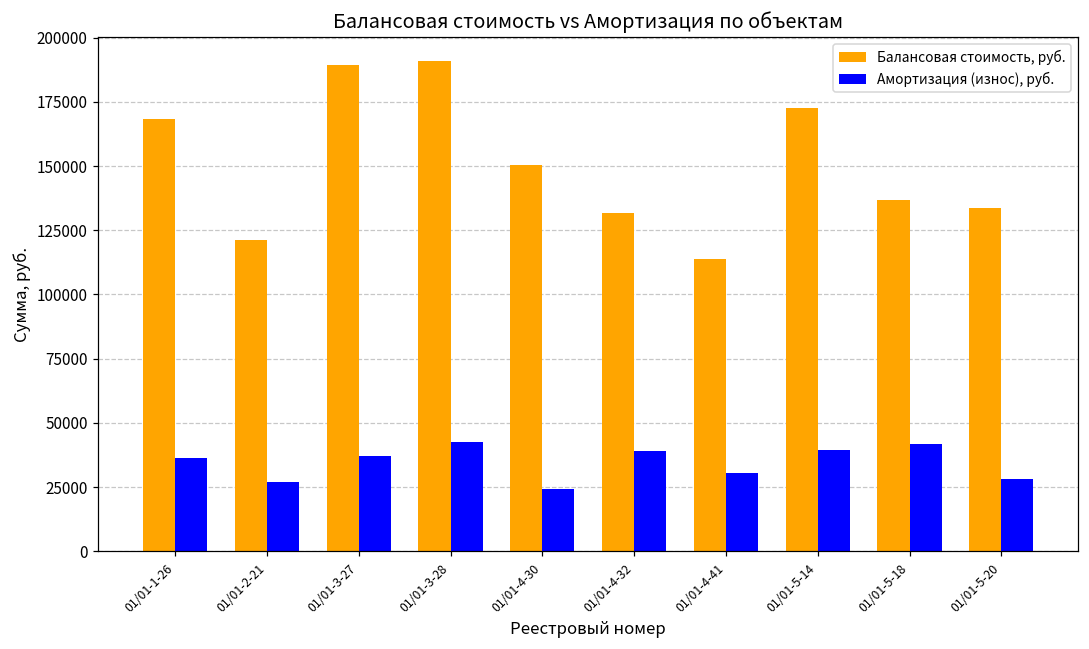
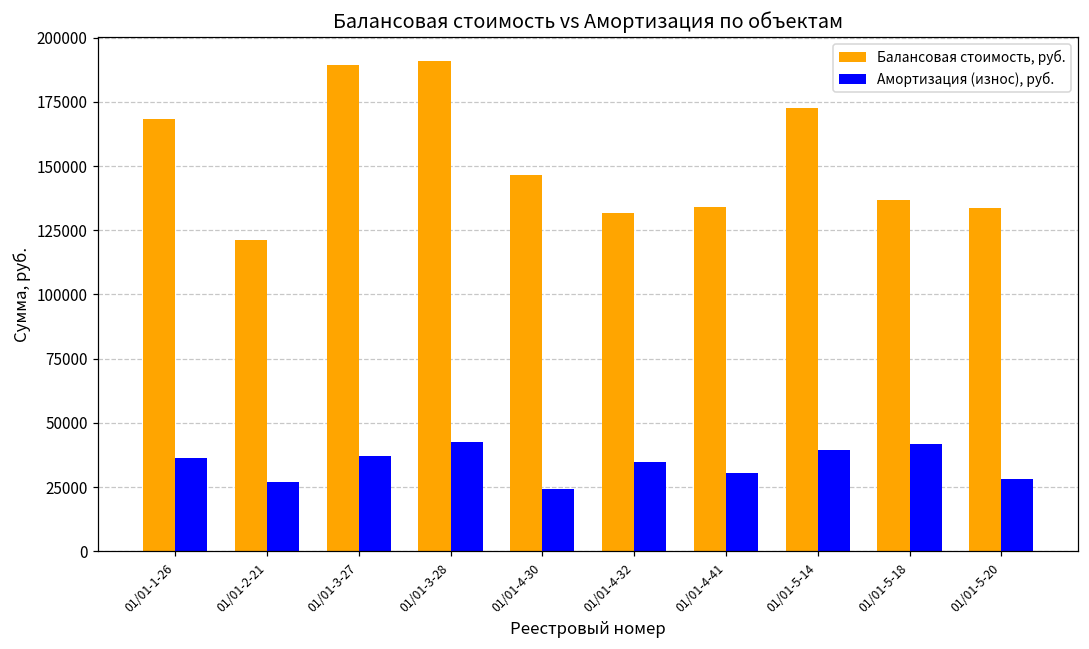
  {
    "Балансовая стоимость, руб.": {
      "01/01-1-26": 168000,
      "01/01-2-21": 121000,
      "01/01-3-27": 189000,
      "01/01-3-28": 191000,
-     "01/01-4-30": 150000,
+     "01/01-4-30": 147000,
      "01/01-4-32": 132000,
-     "01/01-4-41": 114000,
+     "01/01-4-41": 134000,
      "01/01-5-14": 172000,
      "01/01-5-18": 137000,
      "01/01-5-20": 134000
    },
    "Амортизация (износ), руб.": {
      "01/01-1-26": 36000,
      "01/01-2-21": 27000,
      "01/01-3-27": 37000,
      "01/01-3-28": 43000,
      "01/01-4-30": 24000,
-     "01/01-4-32": 39000,
+     "01/01-4-32": 35000,
      "01/01-4-41": 30000,
      "01/01-5-14": 40000,
      "01/01-5-18": 42000,
      "01/01-5-20": 28000
    }
  }
